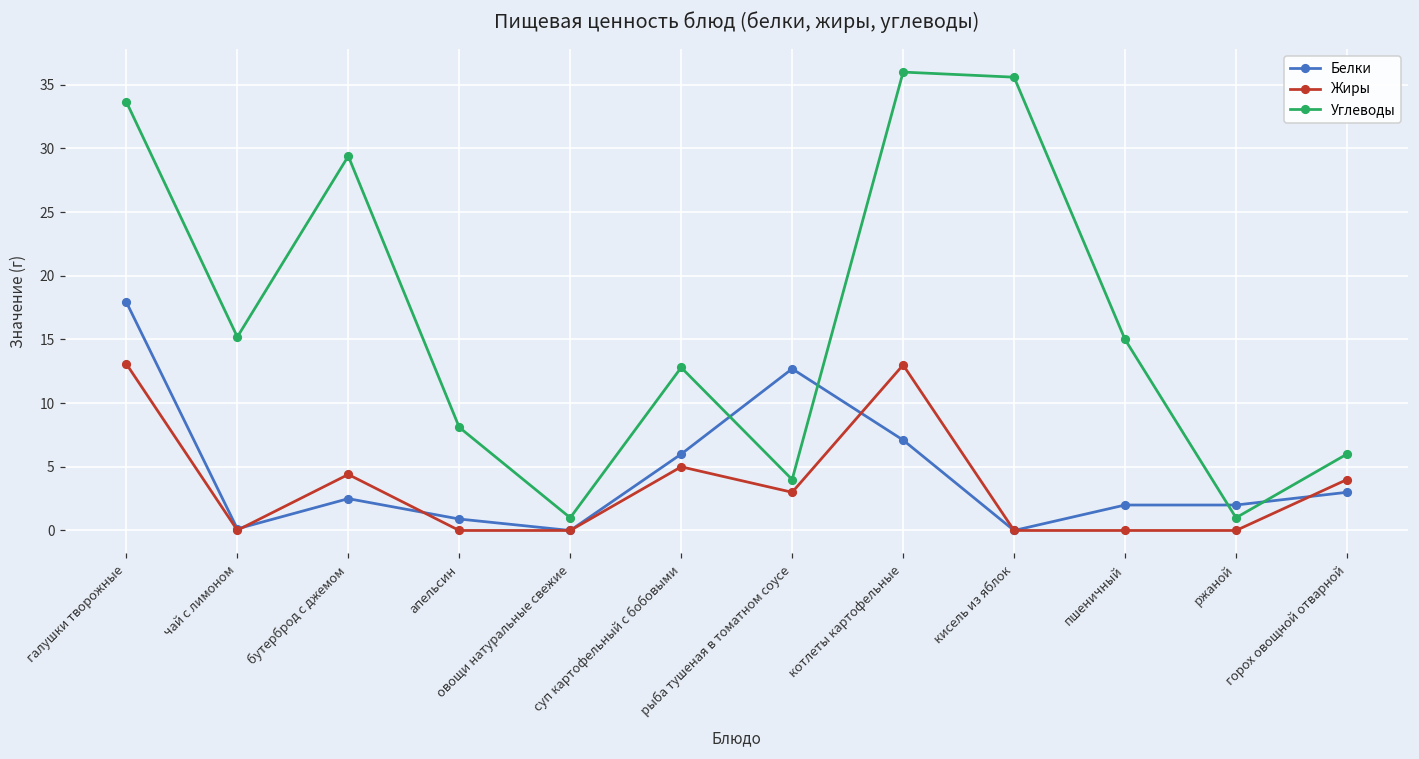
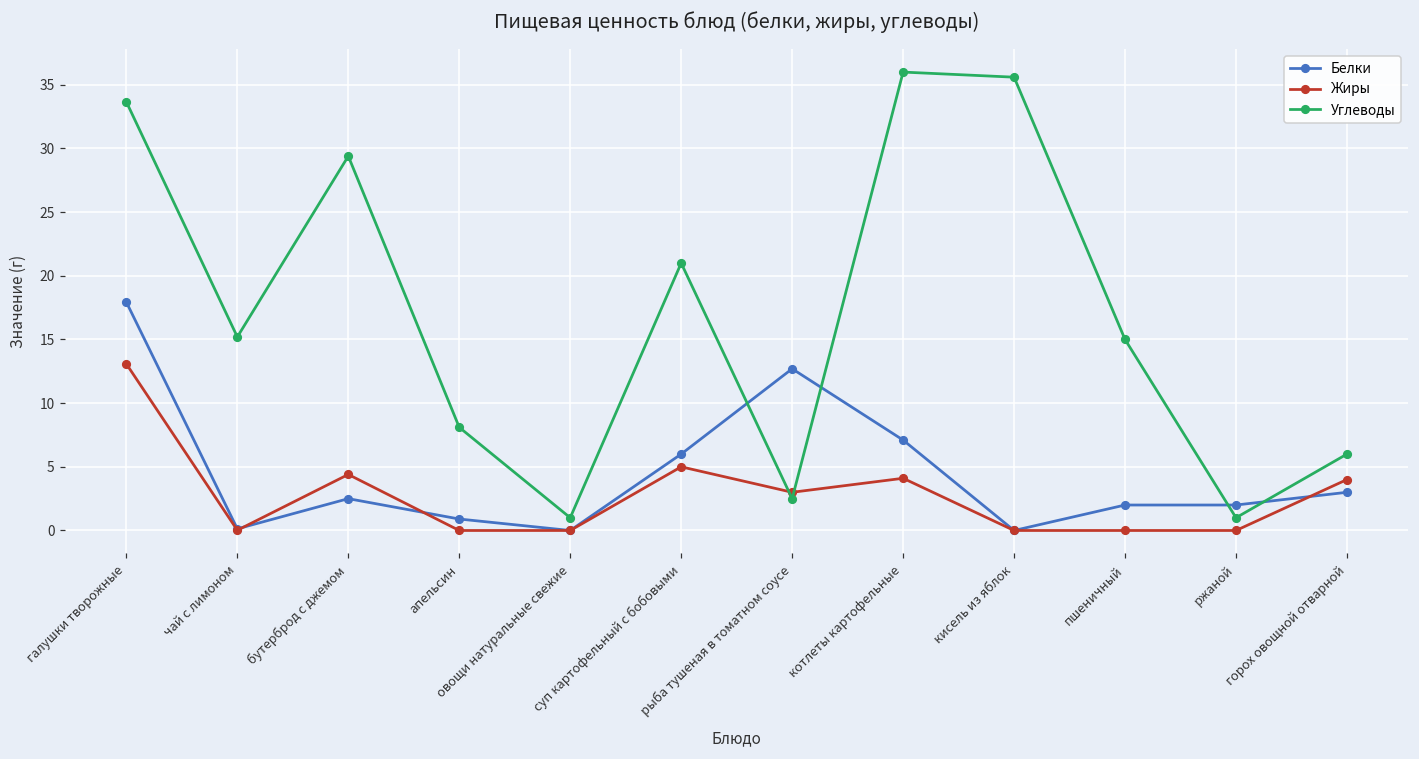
  {
    "Белки": {
      "галушки творожные": 17.9,
      "бутерброд с джемом": 2.5,
      "апельсин": 0.9,
      "суп картофельный с бобовыми": 6.0,
      "рыба тушеная в томатном соусе": 12.7,
      "котлеты картофельные": 7.1,
      "пшеничный": 2.0,
      "ржаной": 2.0,
      "горох овощной отварной": 3.0
    },
    "Жиры": {
      "галушки творожные": 13.1,
      "бутерброд с джемом": 4.4,
      "апельсин": 0.0,
      "суп картофельный с бобовыми": 5.0,
      "рыба тушеная в томатном соусе": 3.0,
-     "котлеты картофельные": 13.0,
+     "котлеты картофельные": 4.1,
      "пшеничный": 0.0,
      "ржаной": 0.0,
      "горох овощной отварной": 4.0
    },
    "Углеводы": {
      "галушки творожные": 33.7,
      "чай с лимоном": 15.2,
      "бутерброд с джемом": 29.4,
      "апельсин": 8.1,
      "овощи натуральные свежие": 1.0,
-     "суп картофельный с бобовыми": 12.8,
-     "рыба тушеная в томатном соусе": 4.0,
+     "суп картофельный с бобовыми": 21.0,
+     "рыба тушеная в томатном соусе": 2.5,
      "котлеты картофельные": 36.0,
      "кисель из яблок": 35.6,
      "пшеничный": 15.0,
      "ржаной": 1.0,
      "горох овощной отварной": 6.0
    }
  }
